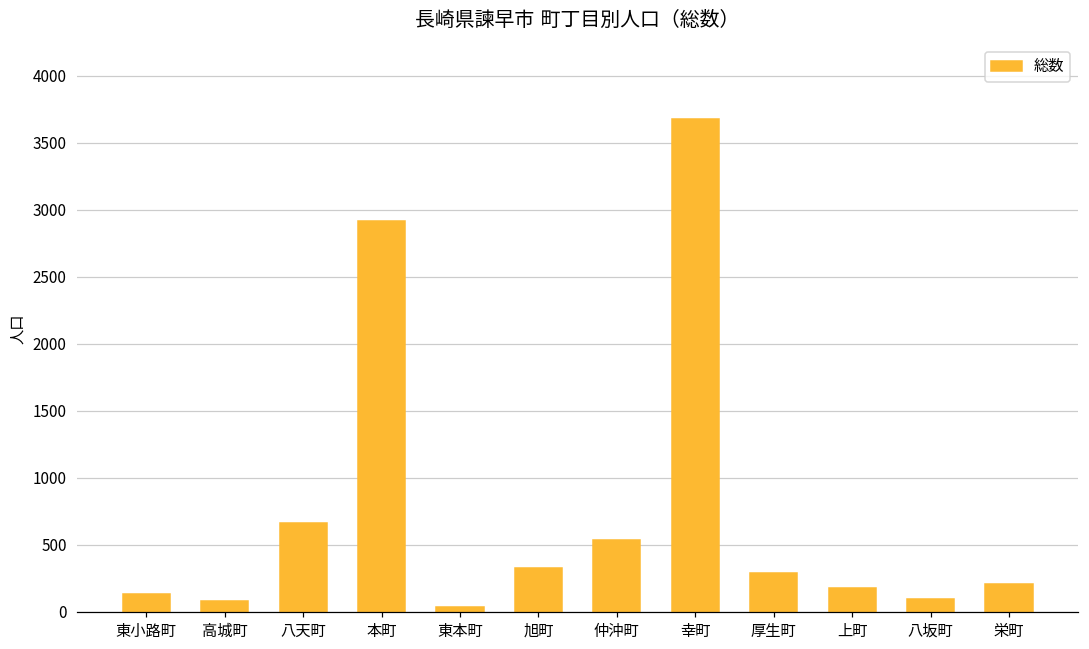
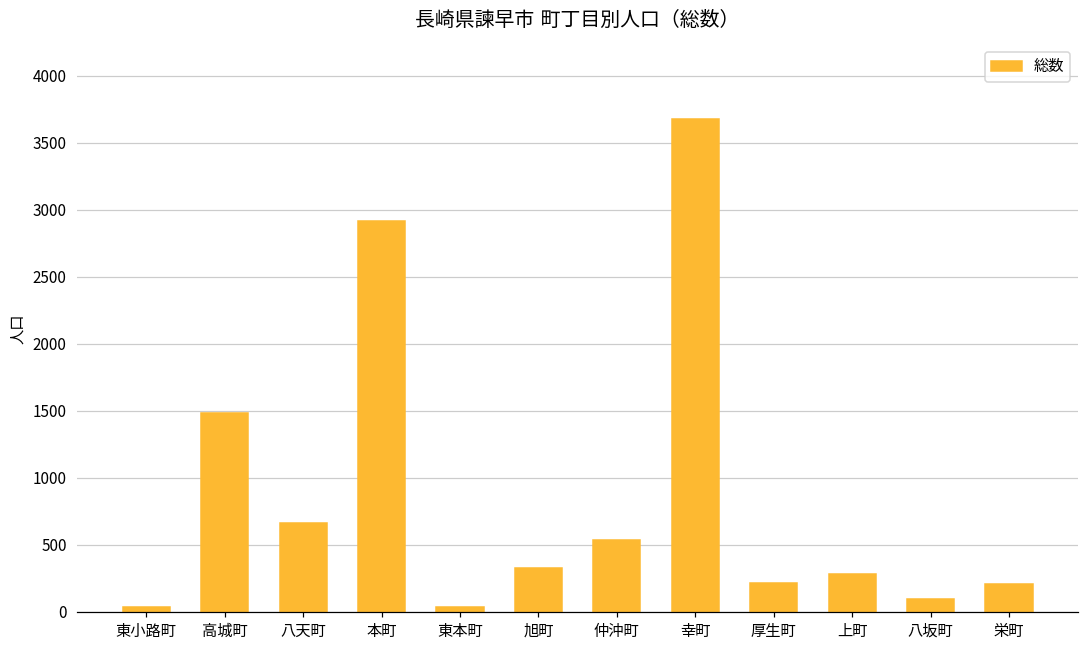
  {
-   "東小路町": 130,
-   "高城町": 90,
+   "東小路町": 30,
+   "高城町": 1480,
    "八天町": 670,
    "本町": 2910,
    "東本町": 30,
    "旭町": 330,
    "仲沖町": 540,
    "幸町": 3680,
-   "厚生町": 290,
-   "上町": 180,
+   "厚生町": 220,
+   "上町": 290,
    "八坂町": 100,
    "栄町": 210
  }
